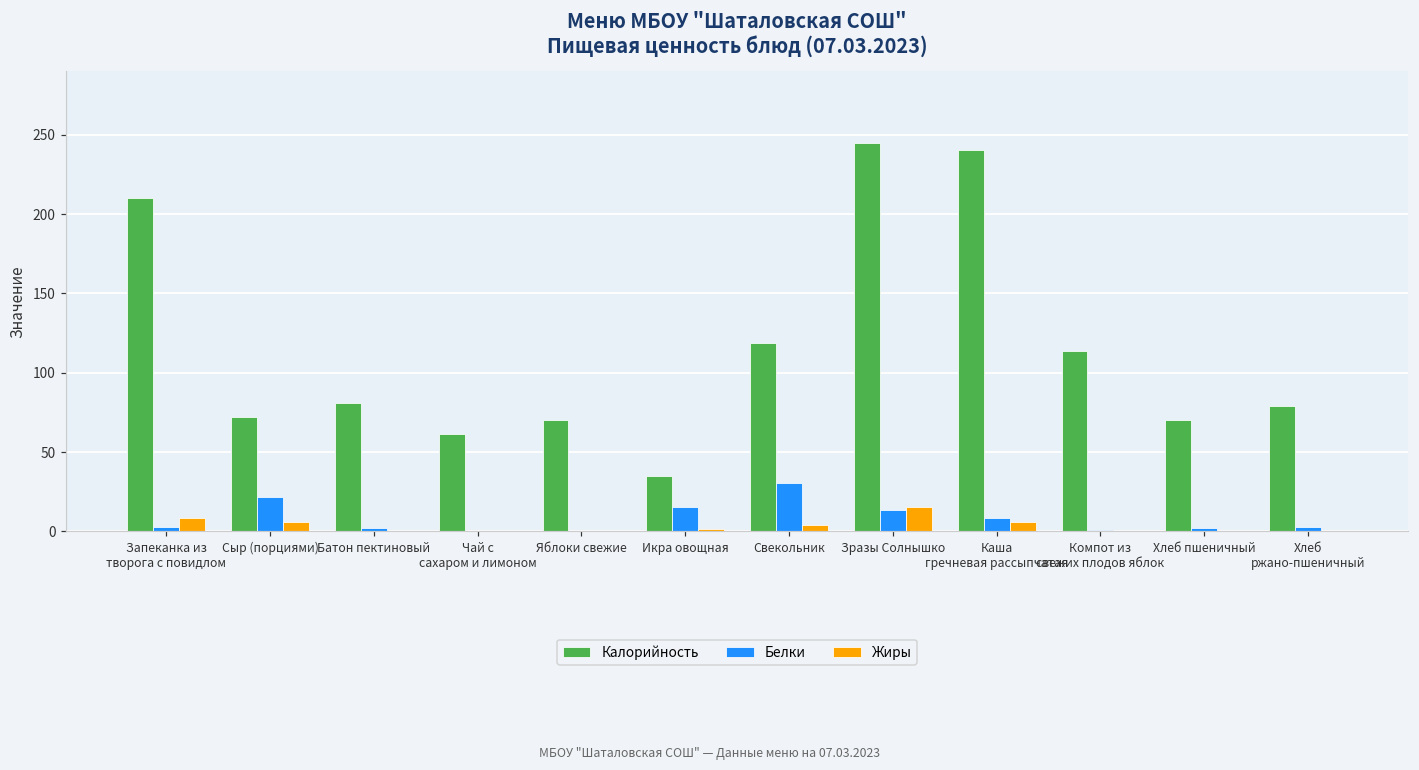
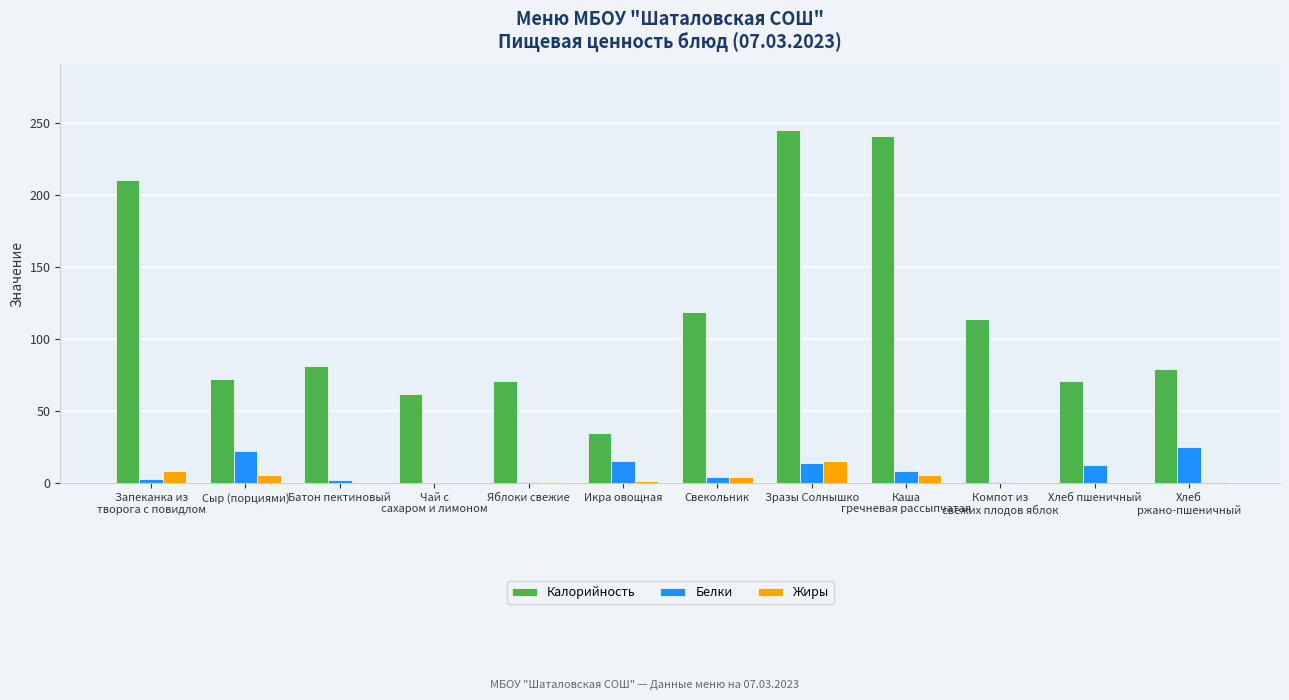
  {
    "Белки": {
      "Запеканка из творога с повидлом": 3,
      "Сыр (порциями)": 22,
      "Батон пектиновый": 2,
      "Икра овощная": 15,
-     "Свекольник": 31,
-     "Хлеб пшеничный": 2,
-     "Хлеб ржано-пшеничный": 3
+     "Свекольник": 4,
+     "Хлеб пшеничный": 13,
+     "Хлеб ржано-пшеничный": 25
    }
  }
